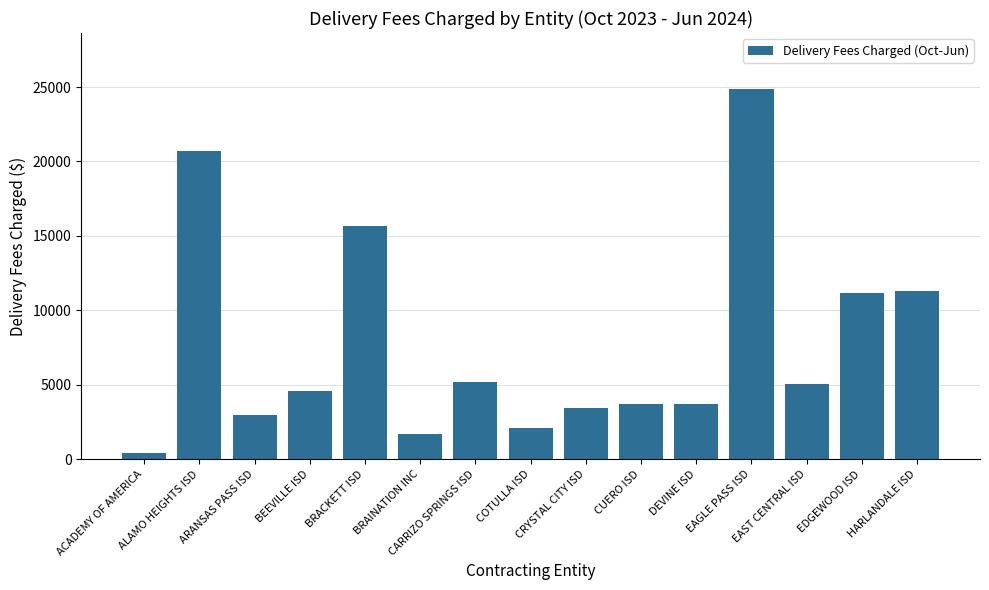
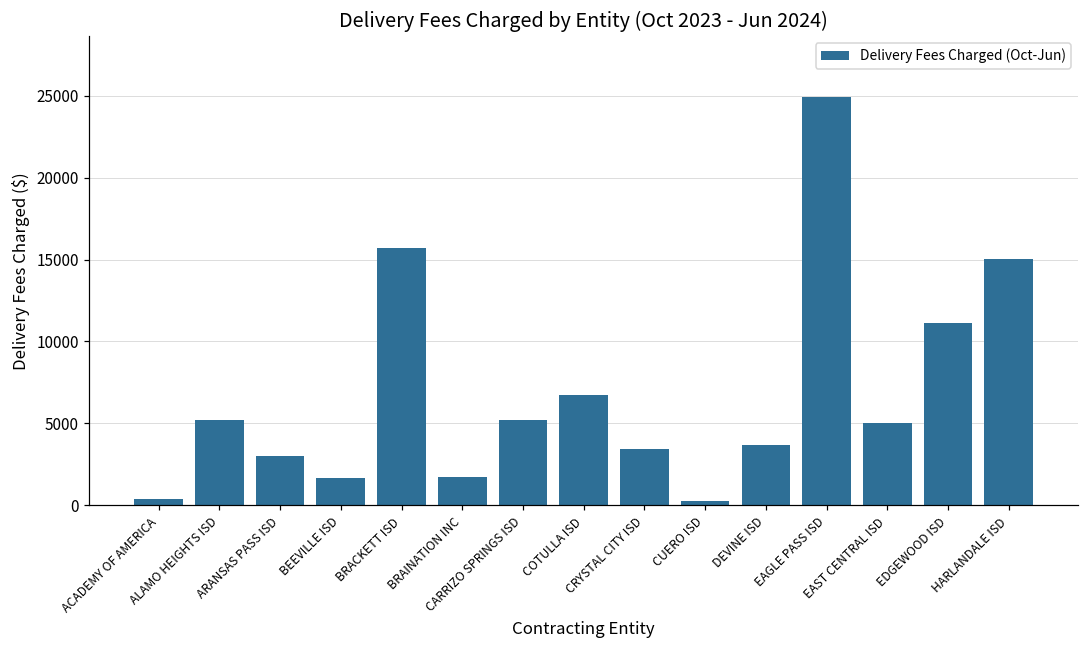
  {
    "ACADEMY OF AMERICA": 400,
-   "ALAMO HEIGHTS ISD": 20700,
+   "ALAMO HEIGHTS ISD": 5200,
    "ARANSAS PASS ISD": 3000,
-   "BEEVILLE ISD": 4600,
+   "BEEVILLE ISD": 1700,
    "BRACKETT ISD": 15700,
    "BRAINATION INC": 1700,
    "CARRIZO SPRINGS ISD": 5200,
-   "COTULLA ISD": 2100,
+   "COTULLA ISD": 6800,
    "CRYSTAL CITY ISD": 3400,
-   "CUERO ISD": 3700,
+   "CUERO ISD": 300,
    "DEVINE ISD": 3700,
    "EAGLE PASS ISD": 24900,
    "EAST CENTRAL ISD": 5000,
    "EDGEWOOD ISD": 11100,
-   "HARLANDALE ISD": 11300
+   "HARLANDALE ISD": 15000
  }
